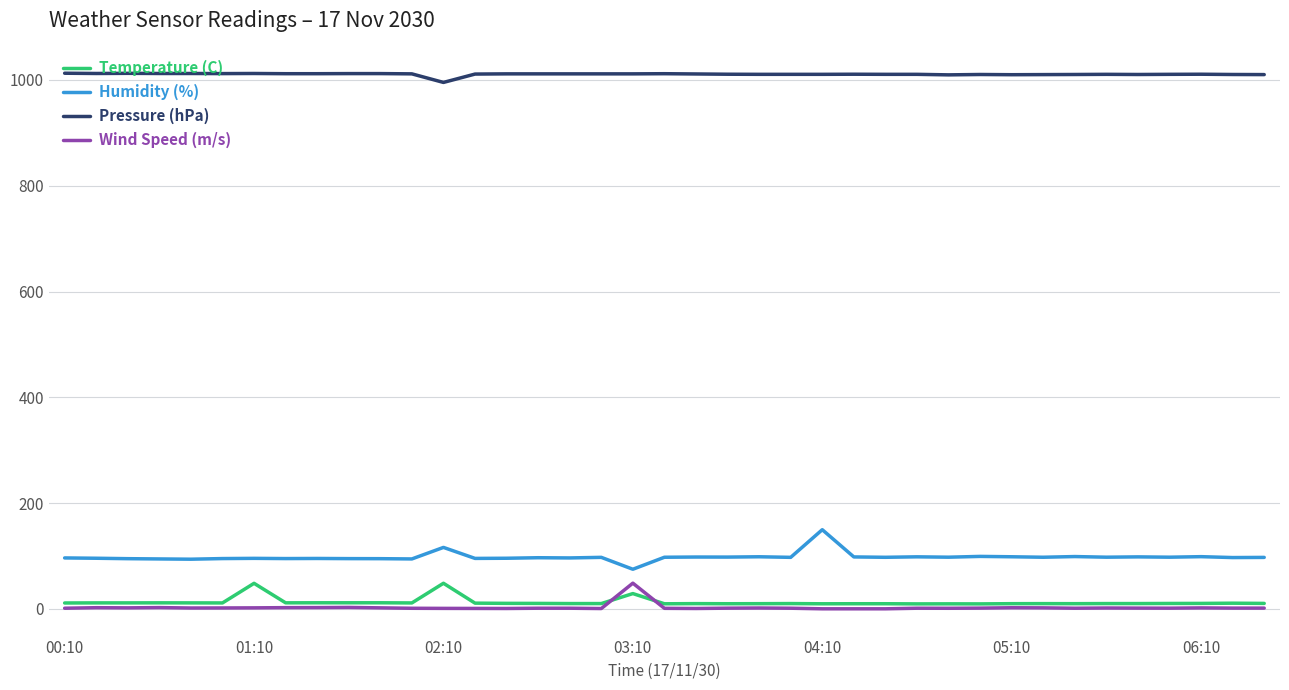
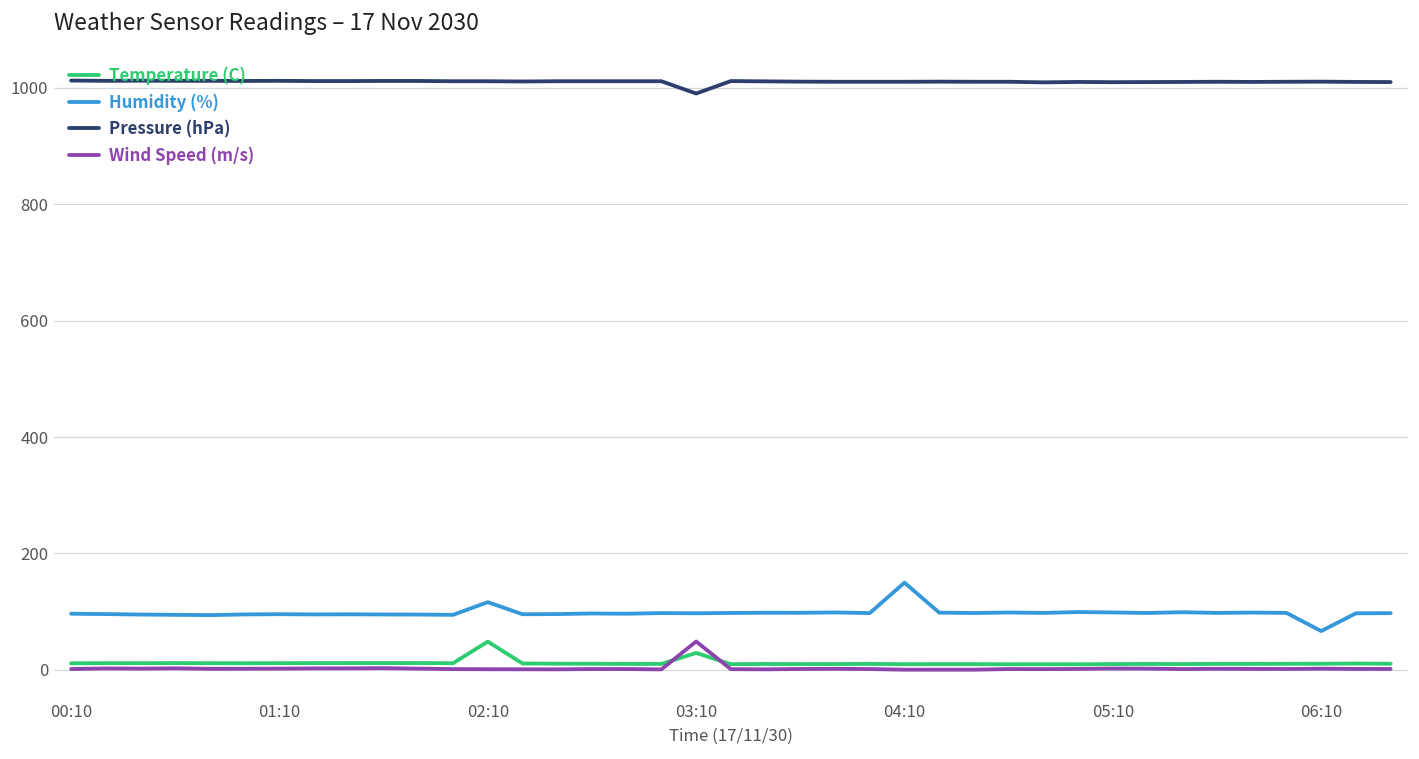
  {
    "Temperature (C)": {
      "00:10": 10,
-     "01:10": 50,
+     "01:10": 10,
      "02:10": 50,
      "03:10": 30,
      "04:10": 10,
      "05:10": 10,
      "06:10": 10
    },
    "Humidity (%)": {
      "00:10": 100,
      "01:10": 100,
      "02:10": 120,
-     "03:10": 70,
+     "03:10": 100,
      "04:10": 150,
      "05:10": 100,
-     "06:10": 100
+     "06:10": 70
    },
    "Pressure (hPa)": {
      "00:10": 1010,
      "01:10": 1010,
-     "02:10": 1000,
-     "03:10": 1010,
+     "02:10": 1010,
+     "03:10": 990,
      "04:10": 1010,
      "05:10": 1010,
      "06:10": 1010
    },
    "Wind Speed (m/s)": {
      "00:10": 0,
      "01:10": 0,
      "02:10": 0,
      "03:10": 50,
      "04:10": 0,
      "05:10": 0,
      "06:10": 0
    }
  }
